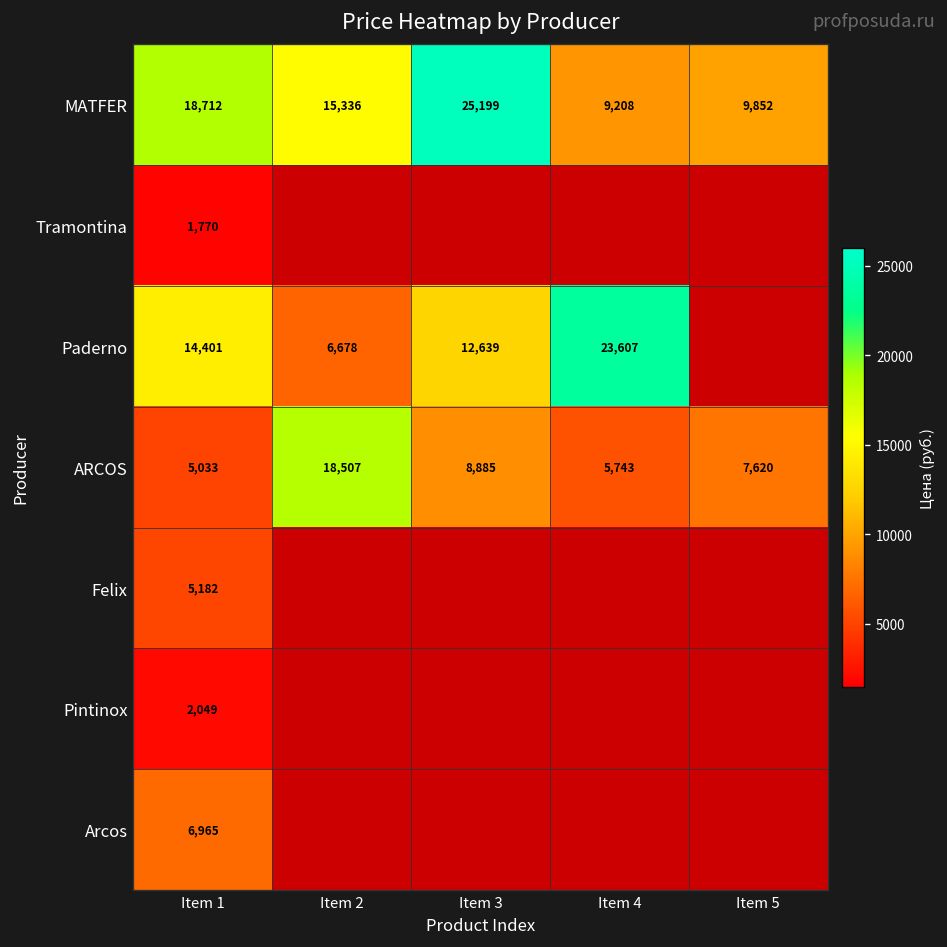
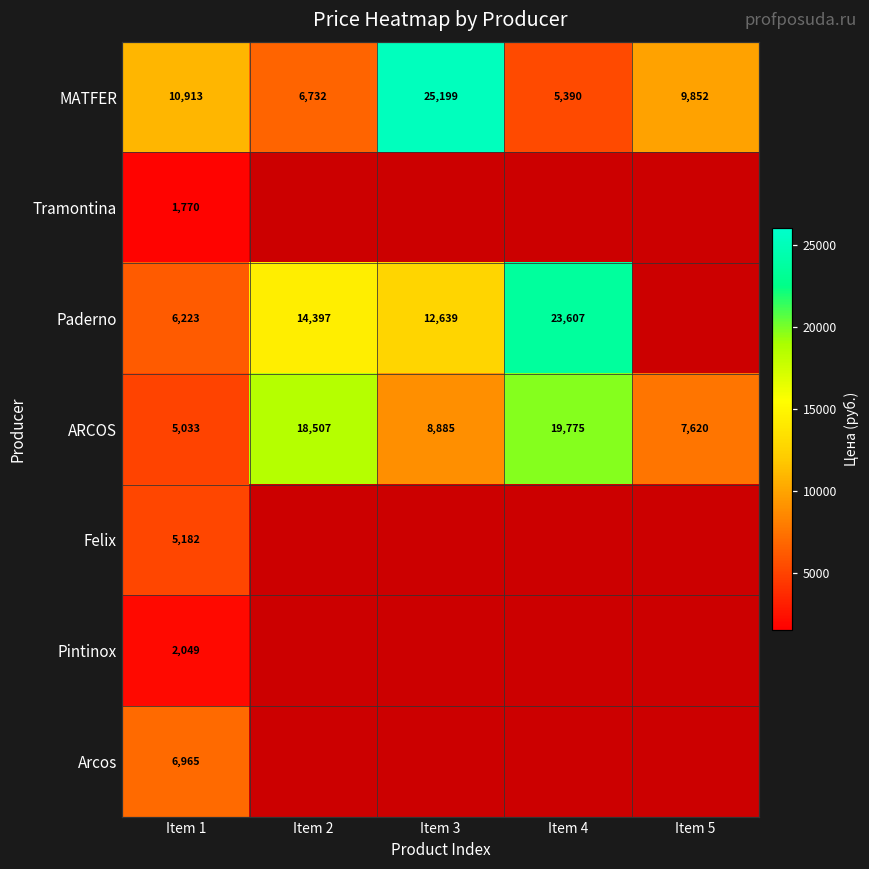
  {
    "MATFER": {
-     "Item 1": "18,712",
-     "Item 2": "15,336",
+     "Item 1": "10,913",
+     "Item 2": "6,732",
      "Item 3": "25,199",
-     "Item 4": "9,208",
+     "Item 4": "5,390",
      "Item 5": "9,852"
    },
    "Tramontina": {
      "Item 1": "1,770"
    },
    "Paderno": {
-     "Item 1": "14,401",
-     "Item 2": "6,678",
+     "Item 1": "6,223",
+     "Item 2": "14,397",
      "Item 3": "12,639",
      "Item 4": "23,607"
    },
    "ARCOS": {
      "Item 1": "5,033",
      "Item 2": "18,507",
      "Item 3": "8,885",
-     "Item 4": "5,743",
+     "Item 4": "19,775",
      "Item 5": "7,620"
    },
    "Felix": {
      "Item 1": "5,182"
    },
    "Pintinox": {
      "Item 1": "2,049"
    },
    "Arcos": {
      "Item 1": "6,965"
    }
  }
